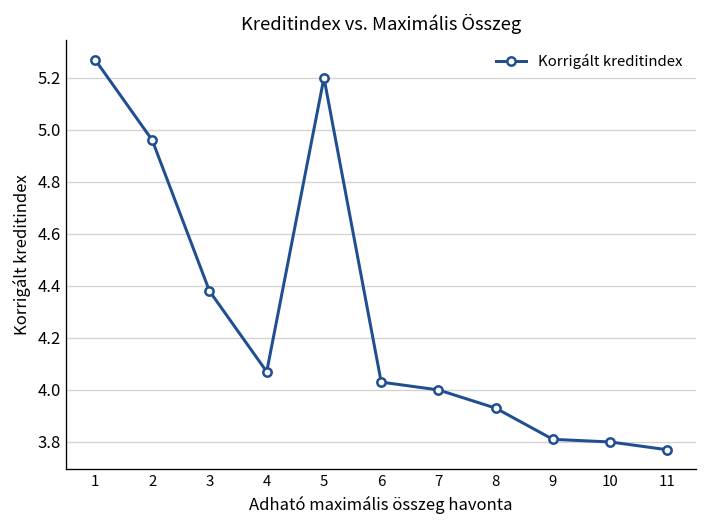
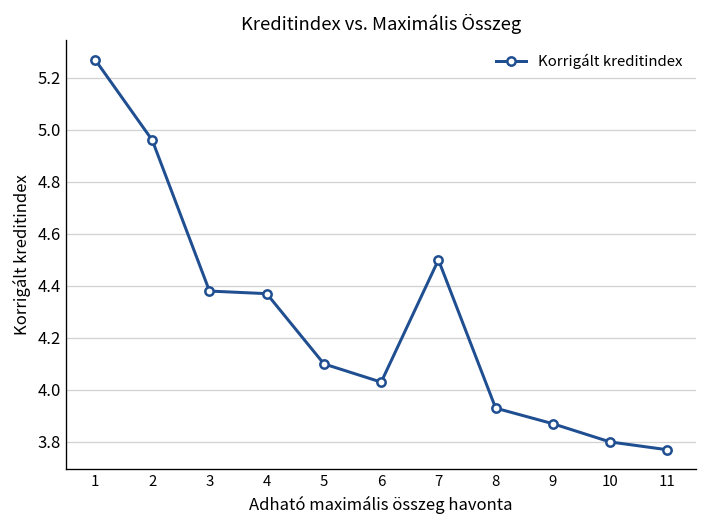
  {
    "1": 5.27,
    "2": 4.96,
    "3": 4.38,
-   "4": 4.07,
-   "5": 5.2,
+   "4": 4.37,
+   "5": 4.1,
    "6": 4.03,
-   "7": 4.0,
+   "7": 4.5,
    "8": 3.93,
-   "9": 3.81,
+   "9": 3.87,
    "10": 3.80,
    "11": 3.77
  }
